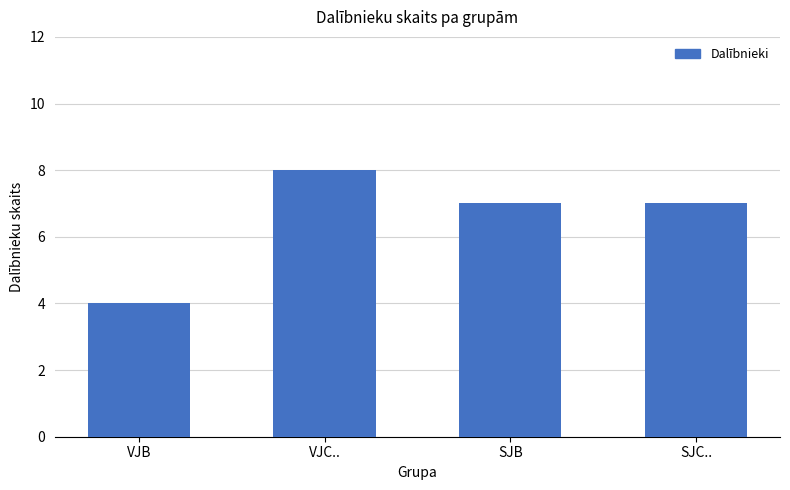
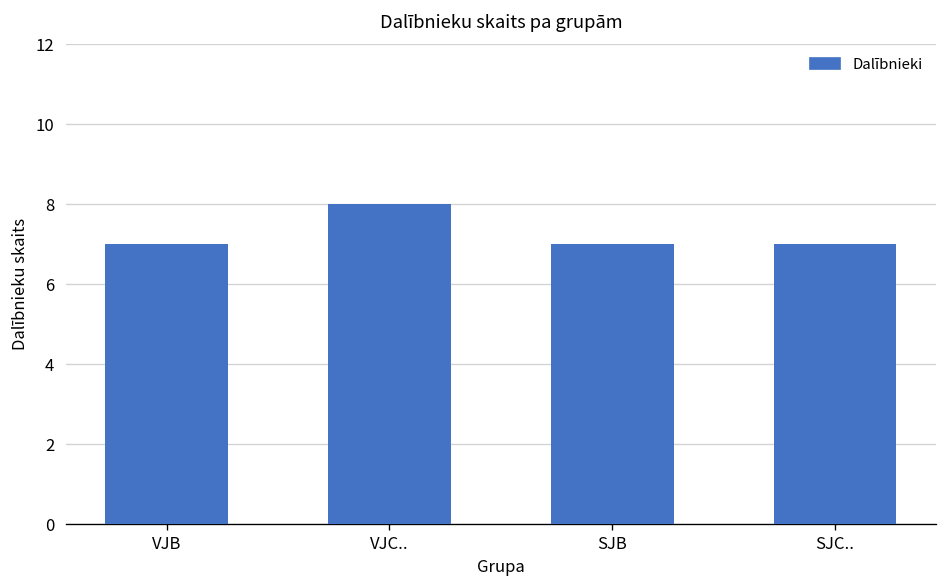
  {
-   "VJB": 4,
+   "VJB": 7,
    "VJC..": 8,
    "SJB": 7,
    "SJC..": 7
  }
